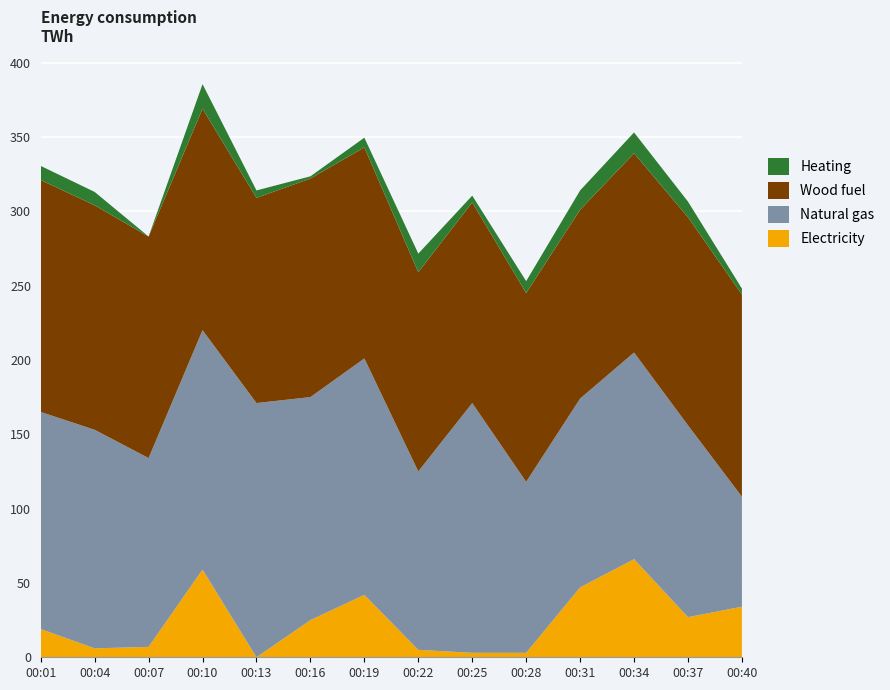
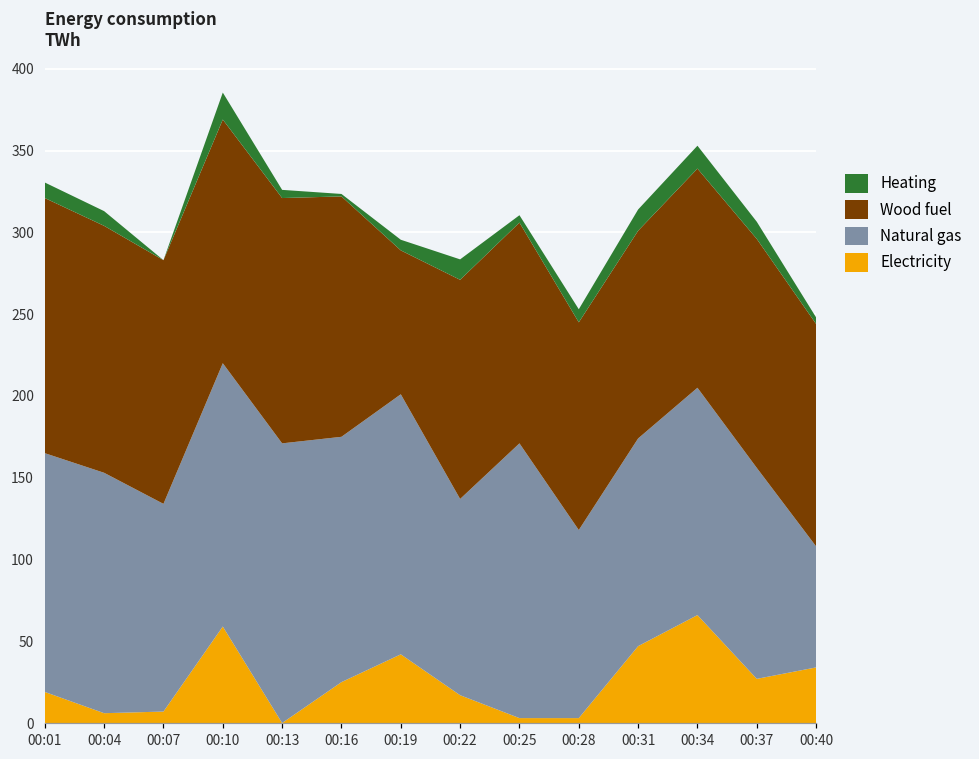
  {
    "Electricity": {
-     "00:22": 5
+     "00:22": 17
    },
    "Wood fuel": {
-     "00:13": 138,
-     "00:19": 142
+     "00:13": 150,
+     "00:19": 88
    },
    "Heating": {
      "00:01": 10,
      "00:04": 9,
      "00:10": 17,
      "00:13": 5,
      "00:19": 7,
      "00:22": 13,
      "00:25": 5,
      "00:28": 8,
      "00:31": 13,
      "00:34": 14,
      "00:37": 11,
      "00:40": 4
    }
  }
